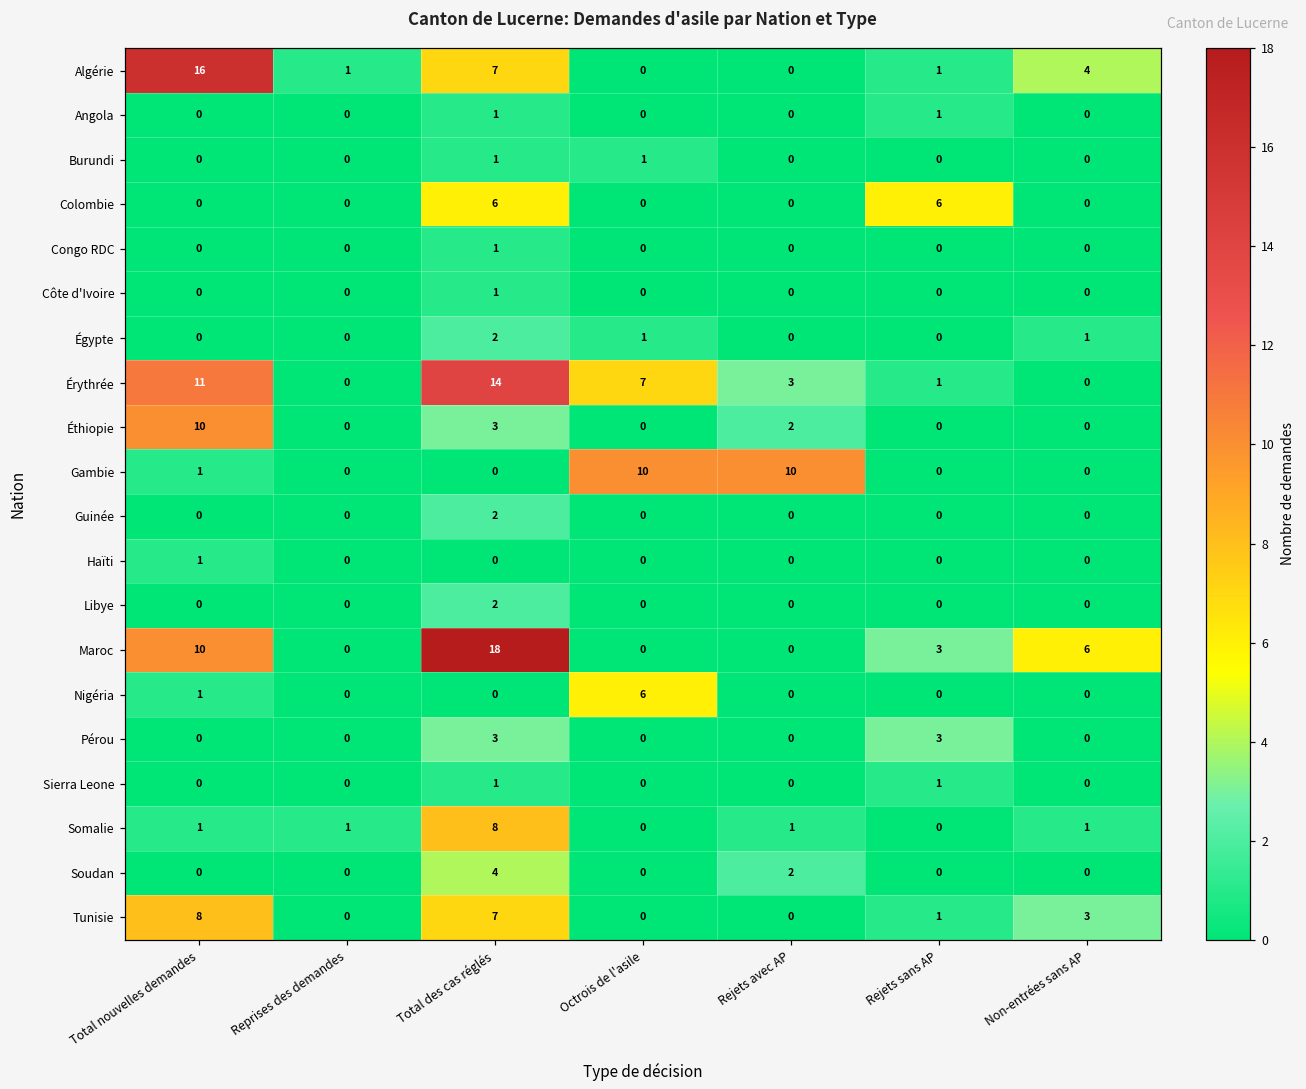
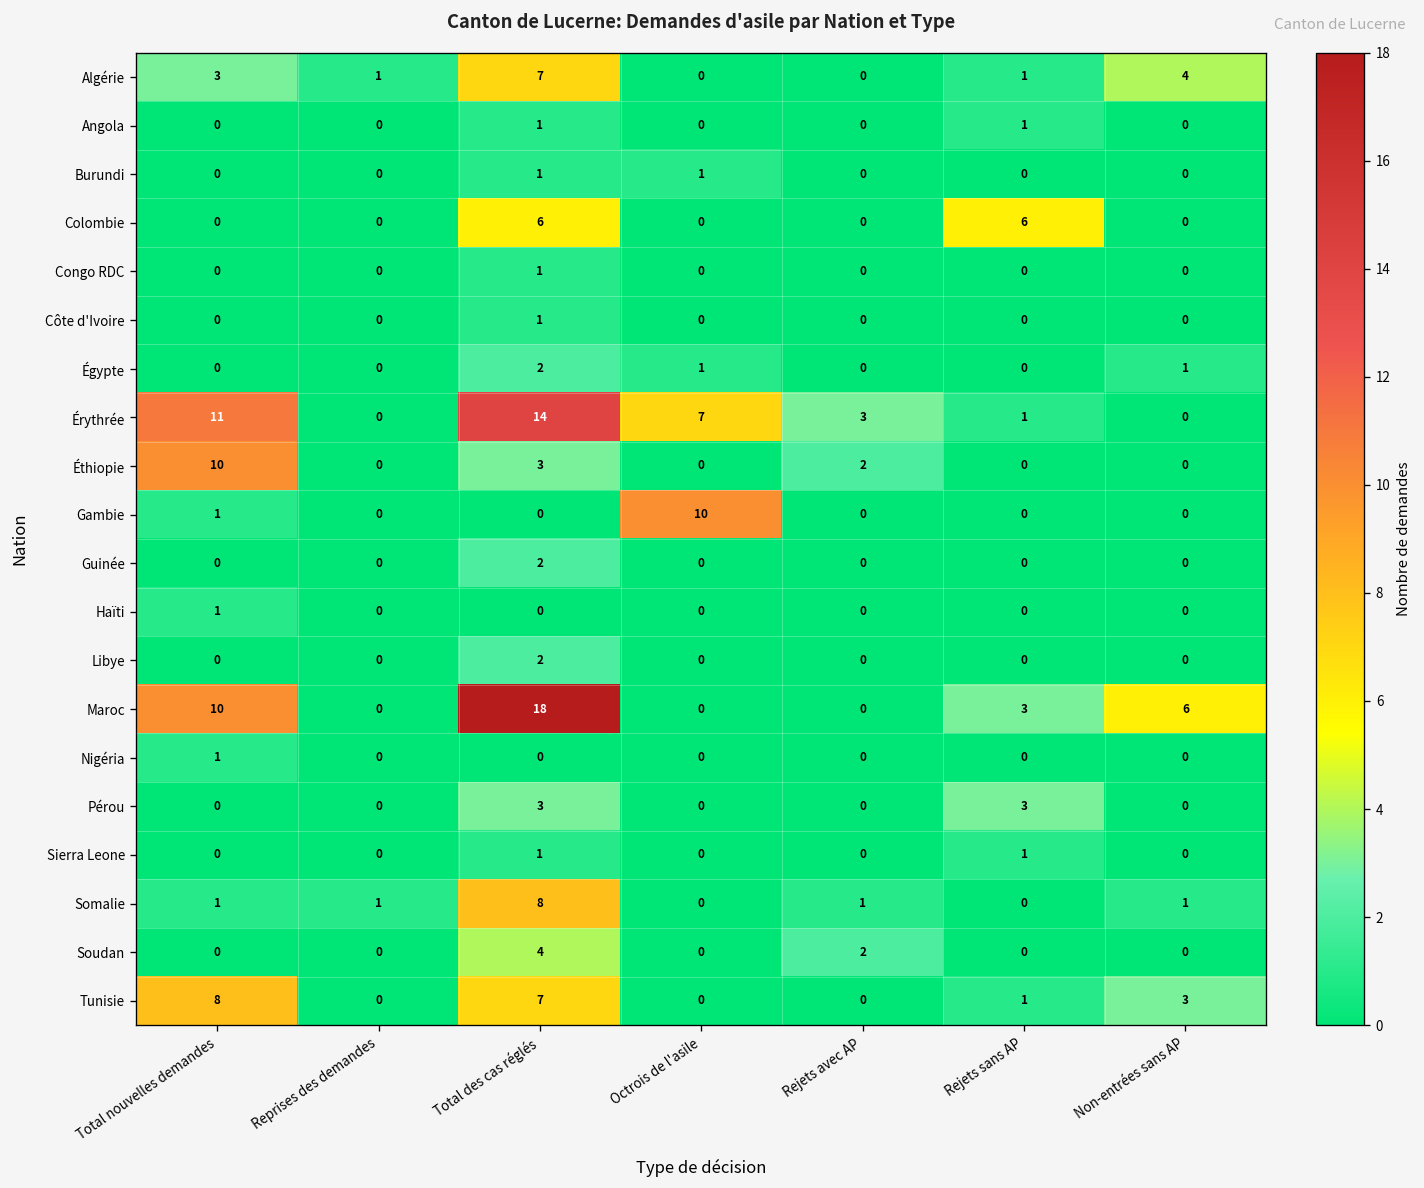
  {
    "Algérie": {
-     "Total nouvelles demandes": 16,
+     "Total nouvelles demandes": 3,
      "Reprises des demandes": 1,
      "Total des cas réglés": 7,
      "Octrois de l'asile": 0,
      "Rejets avec AP": 0,
      "Rejets sans AP": 1,
      "Non-entrées sans AP": 4
    },
    "Angola": {
      "Total nouvelles demandes": 0,
      "Reprises des demandes": 0,
      "Total des cas réglés": 1,
      "Octrois de l'asile": 0,
      "Rejets avec AP": 0,
      "Rejets sans AP": 1,
      "Non-entrées sans AP": 0
    },
    "Burundi": {
      "Total nouvelles demandes": 0,
      "Reprises des demandes": 0,
      "Total des cas réglés": 1,
      "Octrois de l'asile": 1,
      "Rejets avec AP": 0,
      "Rejets sans AP": 0,
      "Non-entrées sans AP": 0
    },
    "Colombie": {
      "Total nouvelles demandes": 0,
      "Reprises des demandes": 0,
      "Total des cas réglés": 6,
      "Octrois de l'asile": 0,
      "Rejets avec AP": 0,
      "Rejets sans AP": 6,
      "Non-entrées sans AP": 0
    },
    "Congo RDC": {
      "Total nouvelles demandes": 0,
      "Reprises des demandes": 0,
      "Total des cas réglés": 1,
      "Octrois de l'asile": 0,
      "Rejets avec AP": 0,
      "Rejets sans AP": 0,
      "Non-entrées sans AP": 0
    },
    "Côte d'Ivoire": {
      "Total nouvelles demandes": 0,
      "Reprises des demandes": 0,
      "Total des cas réglés": 1,
      "Octrois de l'asile": 0,
      "Rejets avec AP": 0,
      "Rejets sans AP": 0,
      "Non-entrées sans AP": 0
    },
    "Égypte": {
      "Total nouvelles demandes": 0,
      "Reprises des demandes": 0,
      "Total des cas réglés": 2,
      "Octrois de l'asile": 1,
      "Rejets avec AP": 0,
      "Rejets sans AP": 0,
      "Non-entrées sans AP": 1
    },
    "Érythrée": {
      "Total nouvelles demandes": 11,
      "Reprises des demandes": 0,
      "Total des cas réglés": 14,
      "Octrois de l'asile": 7,
      "Rejets avec AP": 3,
      "Rejets sans AP": 1,
      "Non-entrées sans AP": 0
    },
    "Éthiopie": {
      "Total nouvelles demandes": 10,
      "Reprises des demandes": 0,
      "Total des cas réglés": 3,
      "Octrois de l'asile": 0,
      "Rejets avec AP": 2,
      "Rejets sans AP": 0,
      "Non-entrées sans AP": 0
    },
    "Gambie": {
      "Total nouvelles demandes": 1,
      "Reprises des demandes": 0,
      "Total des cas réglés": 0,
      "Octrois de l'asile": 10,
-     "Rejets avec AP": 10,
+     "Rejets avec AP": 0,
      "Rejets sans AP": 0,
      "Non-entrées sans AP": 0
    },
    "Guinée": {
      "Total nouvelles demandes": 0,
      "Reprises des demandes": 0,
      "Total des cas réglés": 2,
      "Octrois de l'asile": 0,
      "Rejets avec AP": 0,
      "Rejets sans AP": 0,
      "Non-entrées sans AP": 0
    },
    "Haïti": {
      "Total nouvelles demandes": 1,
      "Reprises des demandes": 0,
      "Total des cas réglés": 0,
      "Octrois de l'asile": 0,
      "Rejets avec AP": 0,
      "Rejets sans AP": 0,
      "Non-entrées sans AP": 0
    },
    "Libye": {
      "Total nouvelles demandes": 0,
      "Reprises des demandes": 0,
      "Total des cas réglés": 2,
      "Octrois de l'asile": 0,
      "Rejets avec AP": 0,
      "Rejets sans AP": 0,
      "Non-entrées sans AP": 0
    },
    "Maroc": {
      "Total nouvelles demandes": 10,
      "Reprises des demandes": 0,
      "Total des cas réglés": 18,
      "Octrois de l'asile": 0,
      "Rejets avec AP": 0,
      "Rejets sans AP": 3,
      "Non-entrées sans AP": 6
    },
    "Nigéria": {
      "Total nouvelles demandes": 1,
      "Reprises des demandes": 0,
      "Total des cas réglés": 0,
-     "Octrois de l'asile": 6,
+     "Octrois de l'asile": 0,
      "Rejets avec AP": 0,
      "Rejets sans AP": 0,
      "Non-entrées sans AP": 0
    },
    "Pérou": {
      "Total nouvelles demandes": 0,
      "Reprises des demandes": 0,
      "Total des cas réglés": 3,
      "Octrois de l'asile": 0,
      "Rejets avec AP": 0,
      "Rejets sans AP": 3,
      "Non-entrées sans AP": 0
    },
    "Sierra Leone": {
      "Total nouvelles demandes": 0,
      "Reprises des demandes": 0,
      "Total des cas réglés": 1,
      "Octrois de l'asile": 0,
      "Rejets avec AP": 0,
      "Rejets sans AP": 1,
      "Non-entrées sans AP": 0
    },
    "Somalie": {
      "Total nouvelles demandes": 1,
      "Reprises des demandes": 1,
      "Total des cas réglés": 8,
      "Octrois de l'asile": 0,
      "Rejets avec AP": 1,
      "Rejets sans AP": 0,
      "Non-entrées sans AP": 1
    },
    "Soudan": {
      "Total nouvelles demandes": 0,
      "Reprises des demandes": 0,
      "Total des cas réglés": 4,
      "Octrois de l'asile": 0,
      "Rejets avec AP": 2,
      "Rejets sans AP": 0,
      "Non-entrées sans AP": 0
    },
    "Tunisie": {
      "Total nouvelles demandes": 8,
      "Reprises des demandes": 0,
      "Total des cas réglés": 7,
      "Octrois de l'asile": 0,
      "Rejets avec AP": 0,
      "Rejets sans AP": 1,
      "Non-entrées sans AP": 3
    }
  }
